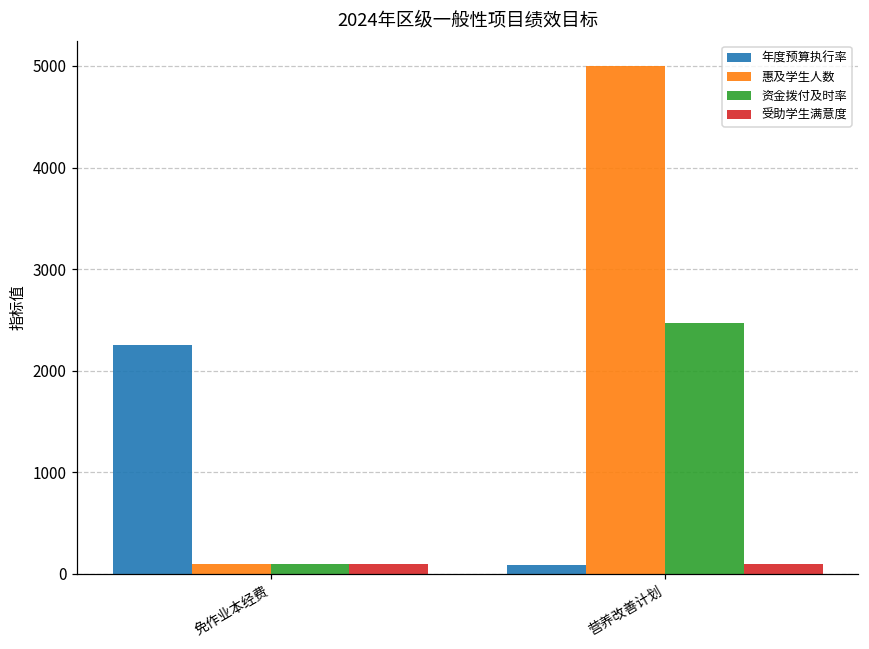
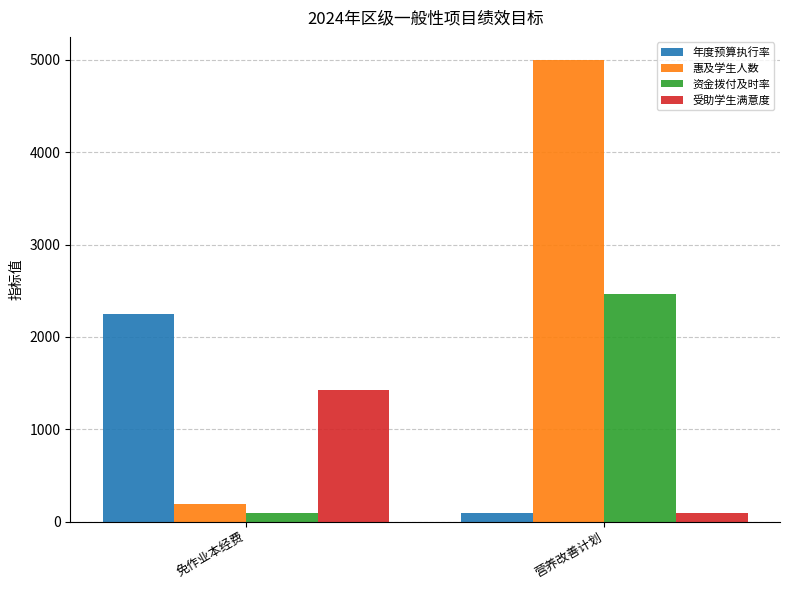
  {
    "年度预算执行率": {
      "免作业本经费": 2300,
      "营养改善计划": 100
    },
    "惠及学生人数": {
-     "免作业本经费": 100,
+     "免作业本经费": 200,
      "营养改善计划": 5000
    },
    "资金拨付及时率": {
      "免作业本经费": 100,
      "营养改善计划": 2500
    },
    "受助学生满意度": {
-     "免作业本经费": 100,
+     "免作业本经费": 1400,
      "营养改善计划": 100
    }
  }
